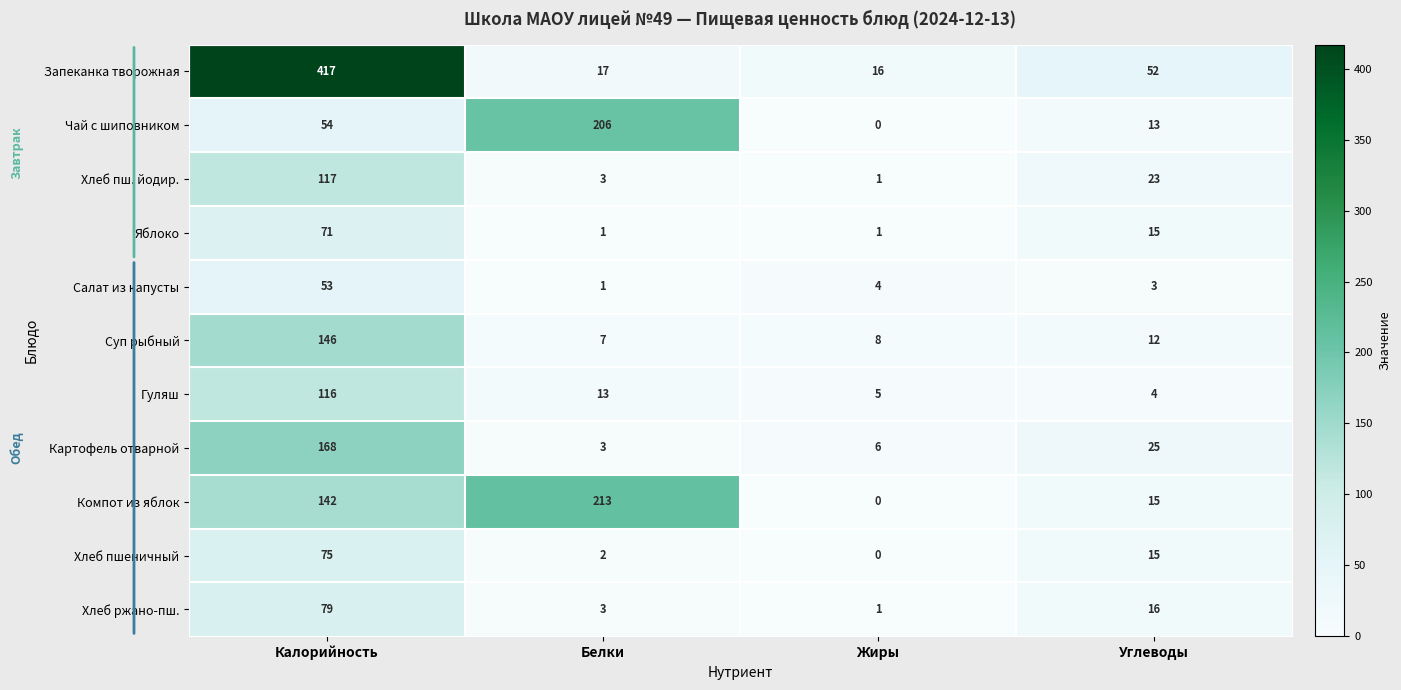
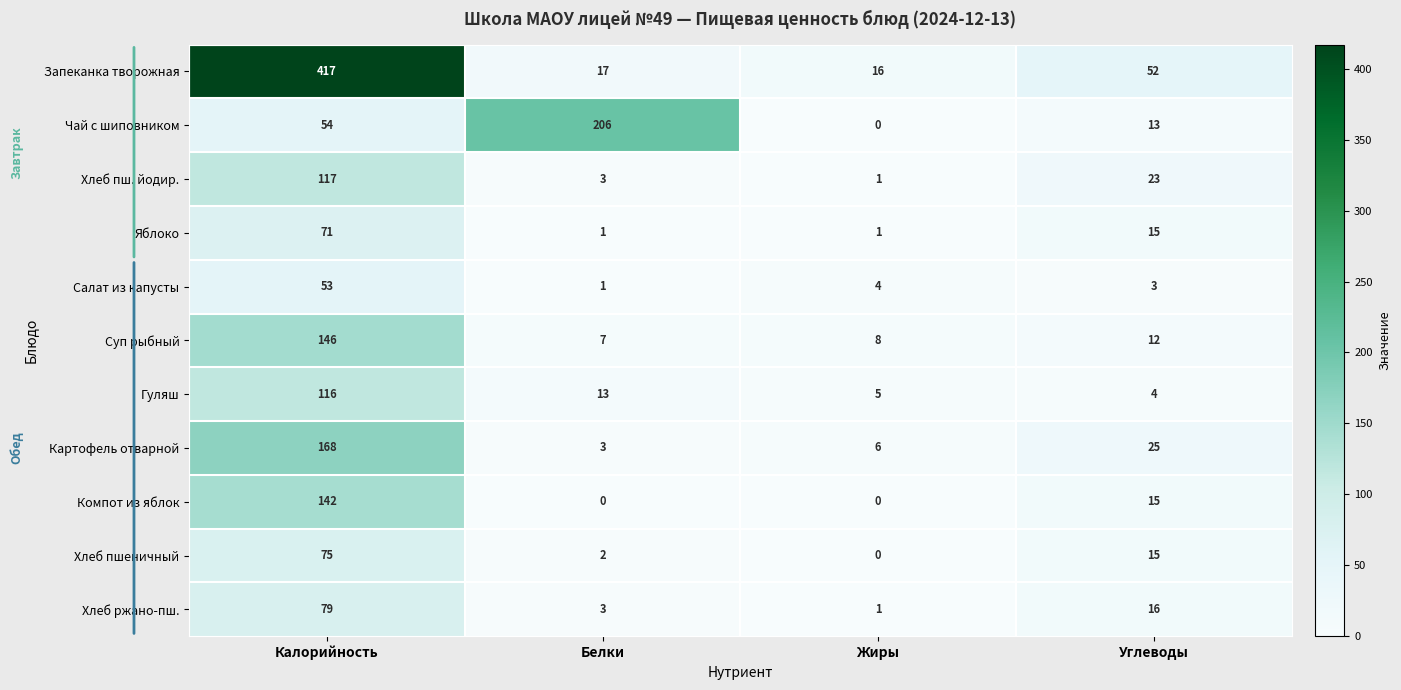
  {
    "Запеканка творожная": {
      "Калорийность": 417,
      "Белки": 17,
      "Жиры": 16,
      "Углеводы": 52
    },
    "Чай с шиповником": {
      "Калорийность": 54,
      "Белки": 206,
      "Жиры": 0,
      "Углеводы": 13
    },
    "Хлеб пш. йодир.": {
      "Калорийность": 117,
      "Белки": 3,
      "Жиры": 1,
      "Углеводы": 23
    },
    "Яблоко": {
      "Калорийность": 71,
      "Белки": 1,
      "Жиры": 1,
      "Углеводы": 15
    },
    "Салат из капусты": {
      "Калорийность": 53,
      "Белки": 1,
      "Жиры": 4,
      "Углеводы": 3
    },
    "Суп рыбный": {
      "Калорийность": 146,
      "Белки": 7,
      "Жиры": 8,
      "Углеводы": 12
    },
    "Гуляш": {
      "Калорийность": 116,
      "Белки": 13,
      "Жиры": 5,
      "Углеводы": 4
    },
    "Картофель отварной": {
      "Калорийность": 168,
      "Белки": 3,
      "Жиры": 6,
      "Углеводы": 25
    },
    "Компот из яблок": {
      "Калорийность": 142,
-     "Белки": 213,
+     "Белки": 0,
      "Жиры": 0,
      "Углеводы": 15
    },
    "Хлеб пшеничный": {
      "Калорийность": 75,
      "Белки": 2,
      "Жиры": 0,
      "Углеводы": 15
    },
    "Хлеб ржано-пш.": {
      "Калорийность": 79,
      "Белки": 3,
      "Жиры": 1,
      "Углеводы": 16
    }
  }
